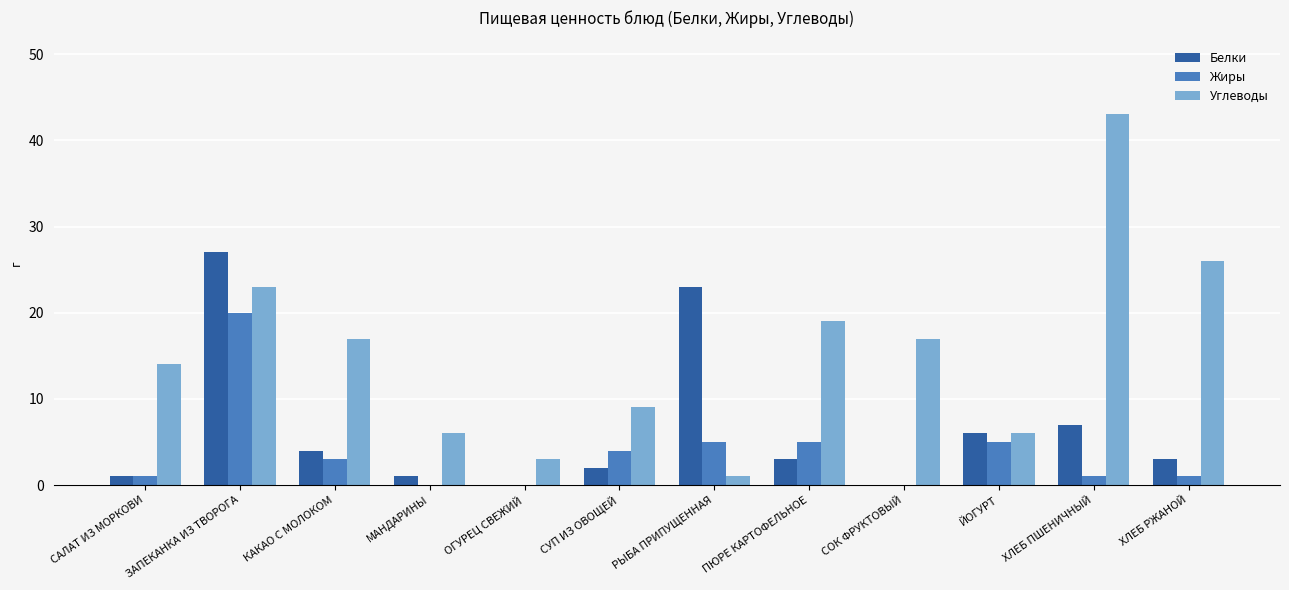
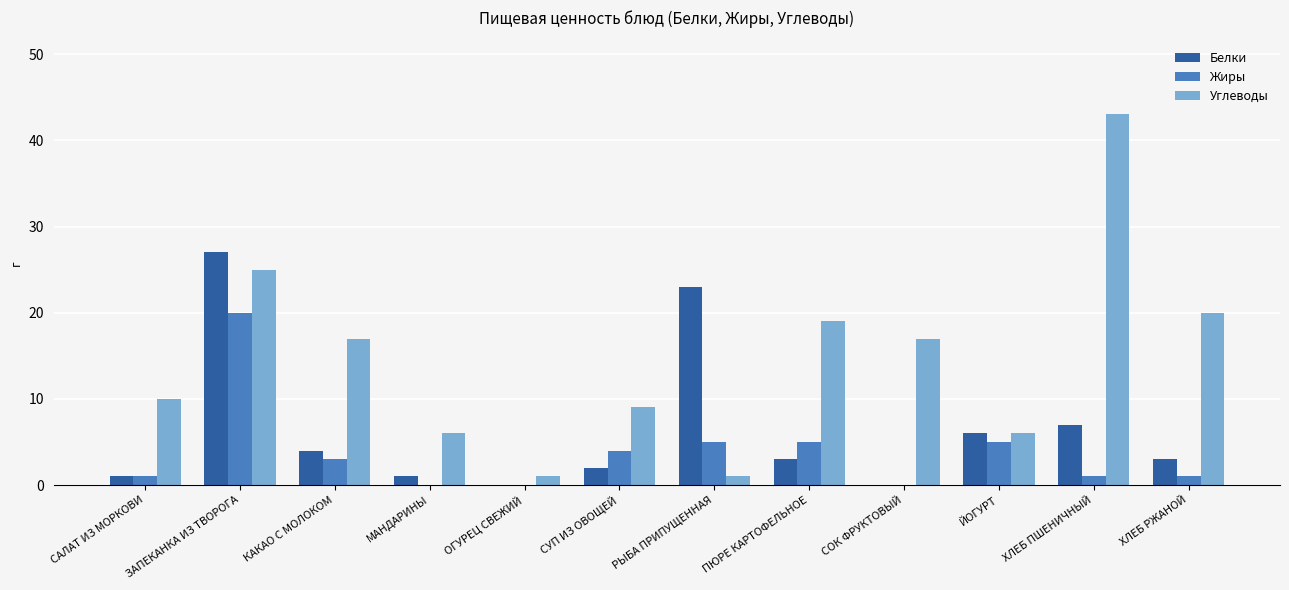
  {
    "Углеводы": {
-     "САЛАТ ИЗ МОРКОВИ": 14,
-     "ЗАПЕКАНКА ИЗ ТВОРОГА": 23,
+     "САЛАТ ИЗ МОРКОВИ": 10,
+     "ЗАПЕКАНКА ИЗ ТВОРОГА": 25,
      "КАКАО С МОЛОКОМ": 17,
      "МАНДАРИНЫ": 6,
-     "ОГУРЕЦ СВЕЖИЙ": 3,
+     "ОГУРЕЦ СВЕЖИЙ": 1,
      "СУП ИЗ ОВОЩЕЙ": 9,
      "РЫБА ПРИПУЩЕННАЯ": 1,
      "ПЮРЕ КАРТОФЕЛЬНОЕ": 19,
      "СОК ФРУКТОВЫЙ": 17,
      "ЙОГУРТ": 6,
      "ХЛЕБ ПШЕНИЧНЫЙ": 43,
-     "ХЛЕБ РЖАНОЙ": 26
+     "ХЛЕБ РЖАНОЙ": 20
    }
  }
